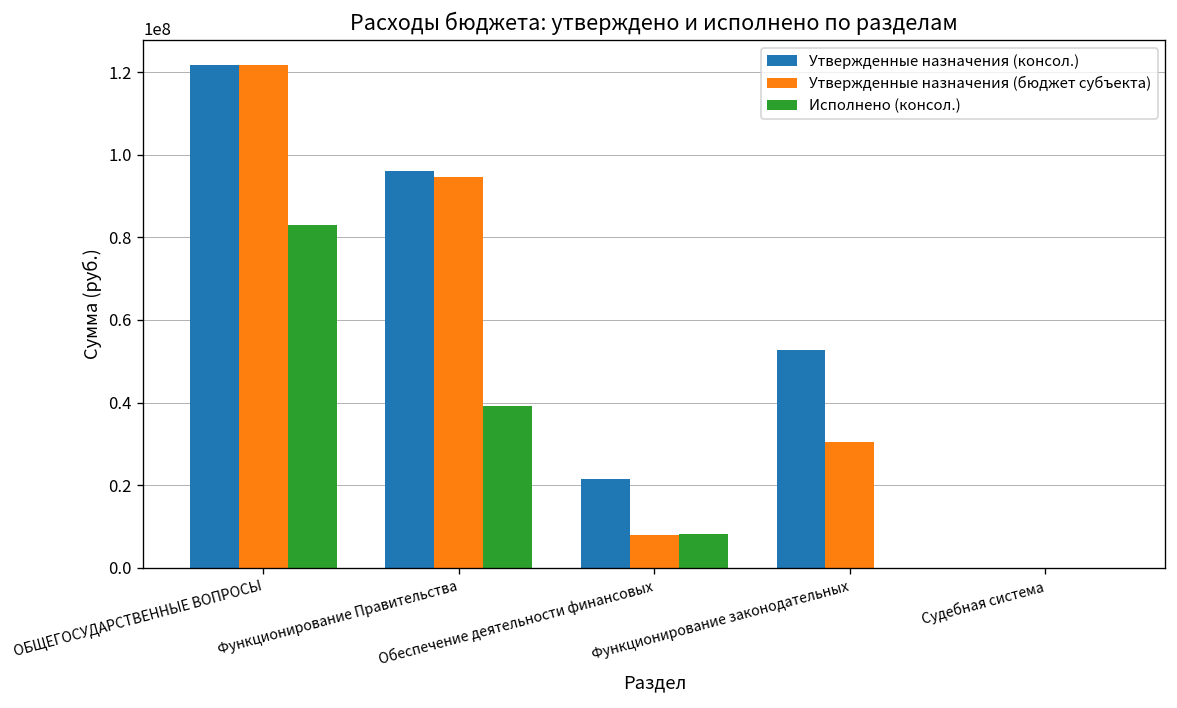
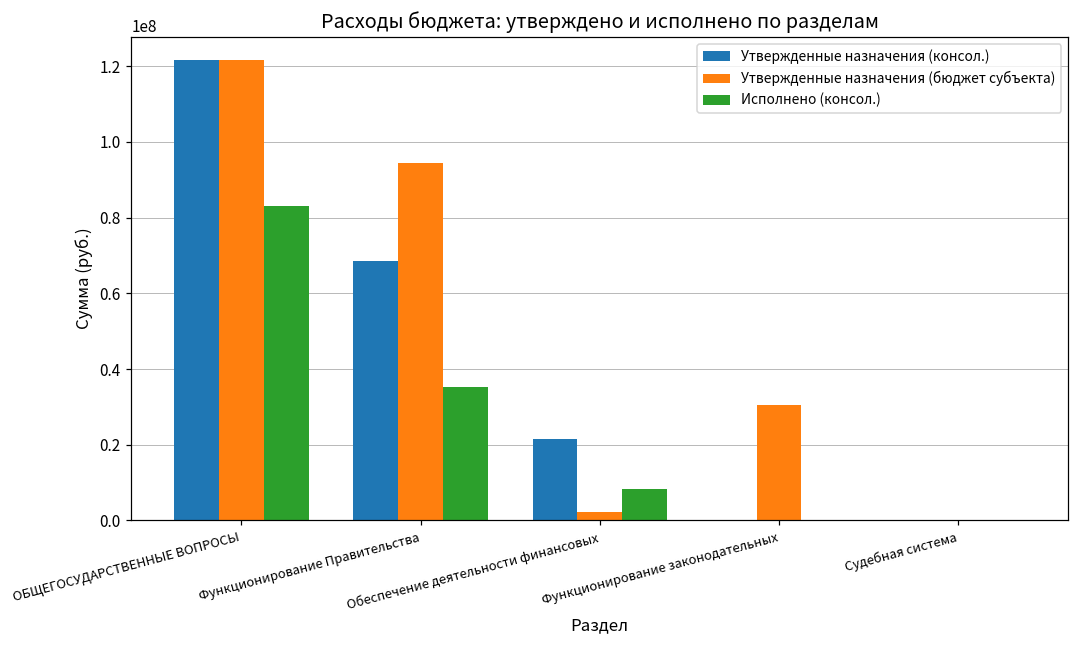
  {
    "Утвержденные назначения (консол.)": {
      "ОБЩЕГОСУДАРСТВЕННЫЕ ВОПРОСЫ": 122000000,
-     "Функционирование Правительства": 96000000,
+     "Функционирование Правительства": 69000000,
      "Обеспечение деятельности финансовых": 22000000,
-     "Функционирование законодательных": 53000000
+     "Функционирование законодательных": 0
    },
    "Утвержденные назначения (бюджет субъекта)": {
      "ОБЩЕГОСУДАРСТВЕННЫЕ ВОПРОСЫ": 122000000,
      "Функционирование Правительства": 95000000,
-     "Обеспечение деятельности финансовых": 8000000,
+     "Обеспечение деятельности финансовых": 2000000,
      "Функционирование законодательных": 30000000
    },
    "Исполнено (консол.)": {
      "ОБЩЕГОСУДАРСТВЕННЫЕ ВОПРОСЫ": 83000000,
-     "Функционирование Правительства": 39000000,
+     "Функционирование Правительства": 35000000,
      "Обеспечение деятельности финансовых": 8000000,
      "Функционирование законодательных": 0
    }
  }
